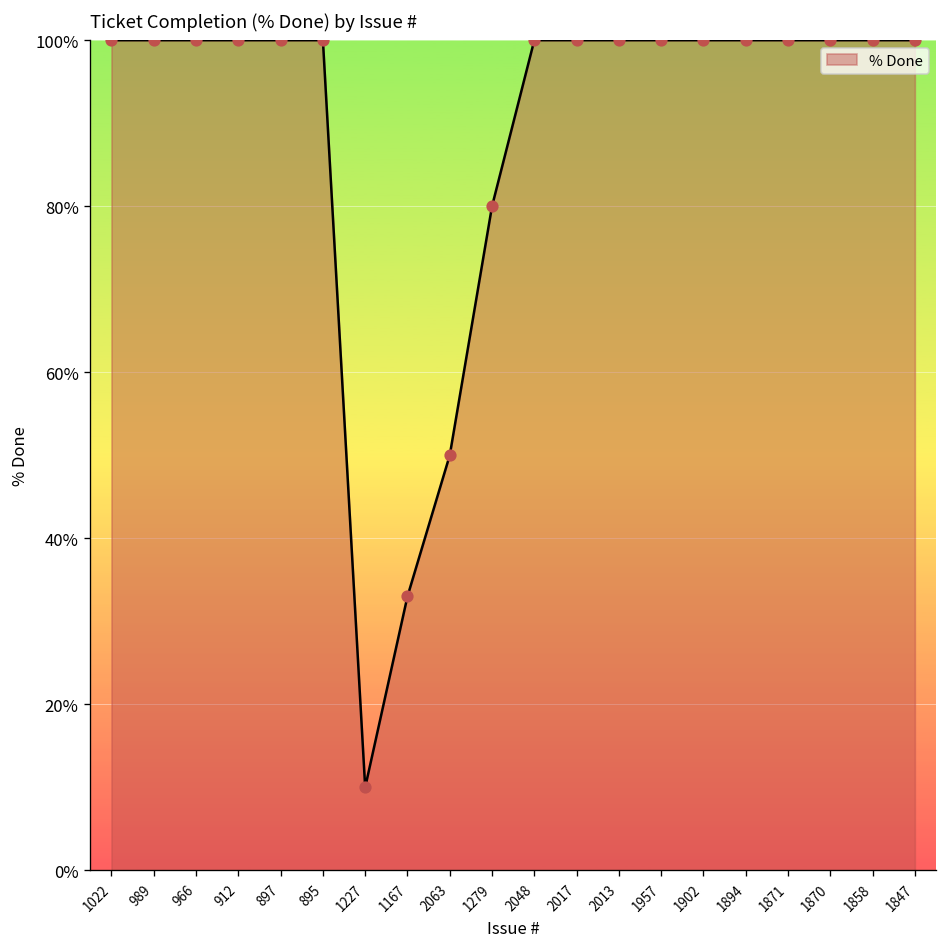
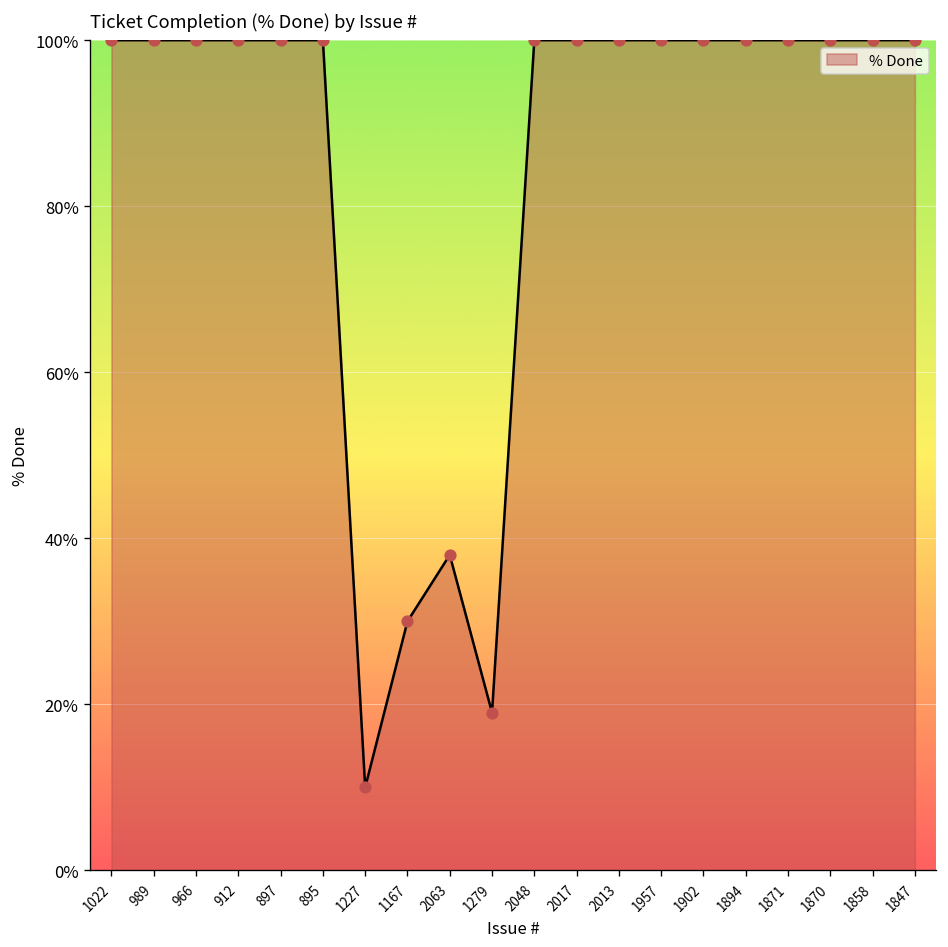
  {
    "1022": "100%",
    "989": "100%",
    "966": "100%",
    "912": "100%",
    "897": "100%",
    "895": "100%",
    "1227": "10%",
-   "1167": "33%",
-   "2063": "50%",
-   "1279": "80%",
+   "1167": "30%",
+   "2063": "38%",
+   "1279": "19%",
    "2048": "100%",
    "2017": "100%",
    "2013": "100%",
    "1957": "100%",
    "1902": "100%",
    "1894": "100%",
    "1871": "100%",
    "1870": "100%",
    "1858": "100%",
    "1847": "100%"
  }
